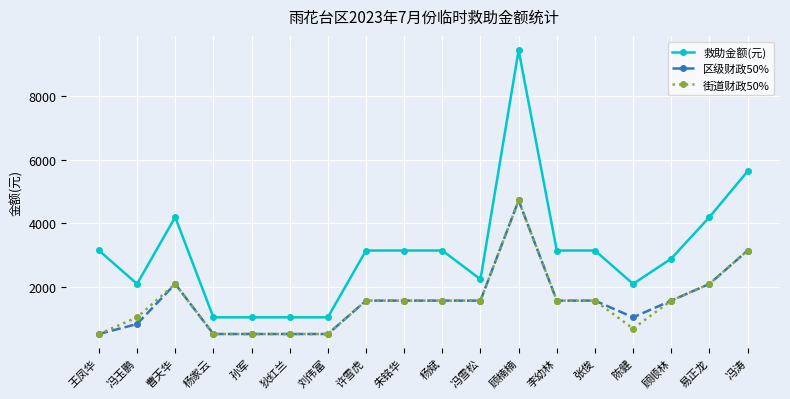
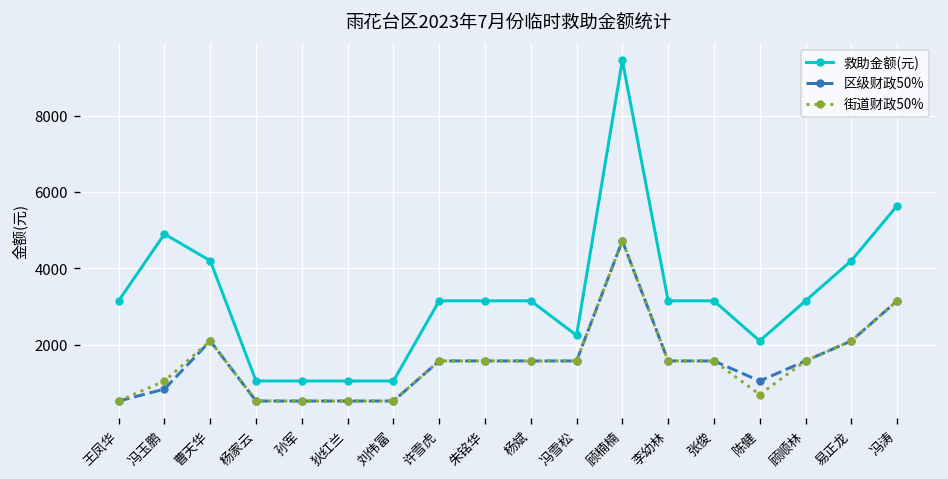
  {
    "救助金额(元)": {
      "王凤华": 3200,
-     "冯玉鹏": 2100,
+     "冯玉鹏": 4900,
      "曹天华": 4200,
      "杨家云": 1100,
      "孙军": 1100,
      "狄红兰": 1100,
      "刘伟富": 1100,
      "许雪虎": 3200,
      "朱铭华": 3200,
      "杨斌": 3200,
      "冯雪松": 2200,
      "顾楠楠": 9500,
      "李幼林": 3200,
      "张俊": 3200,
      "陈健": 2100,
-     "顾顺林": 2900,
+     "顾顺林": 3200,
      "易正龙": 4200,
      "冯涛": 5600
    },
    "区级财政50%": {
      "冯玉鹏": 800,
      "陈健": 1100
    },
    "街道财政50%": {
      "冯玉鹏": 1100,
      "陈健": 700
    }
  }
